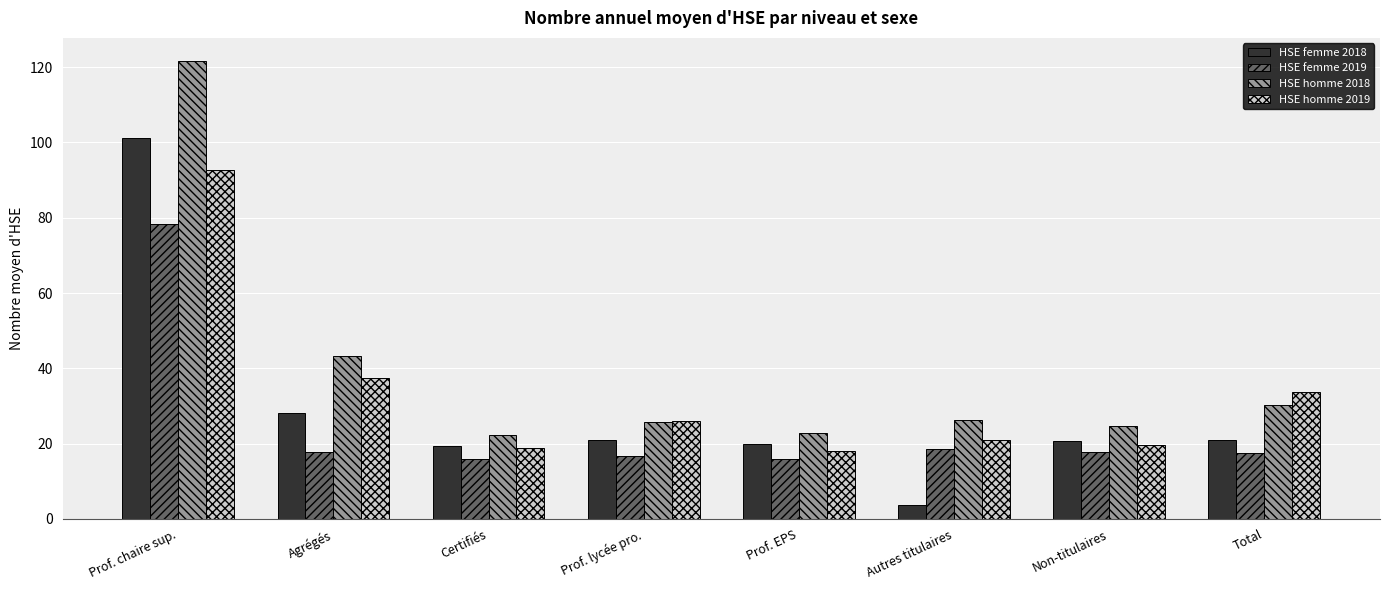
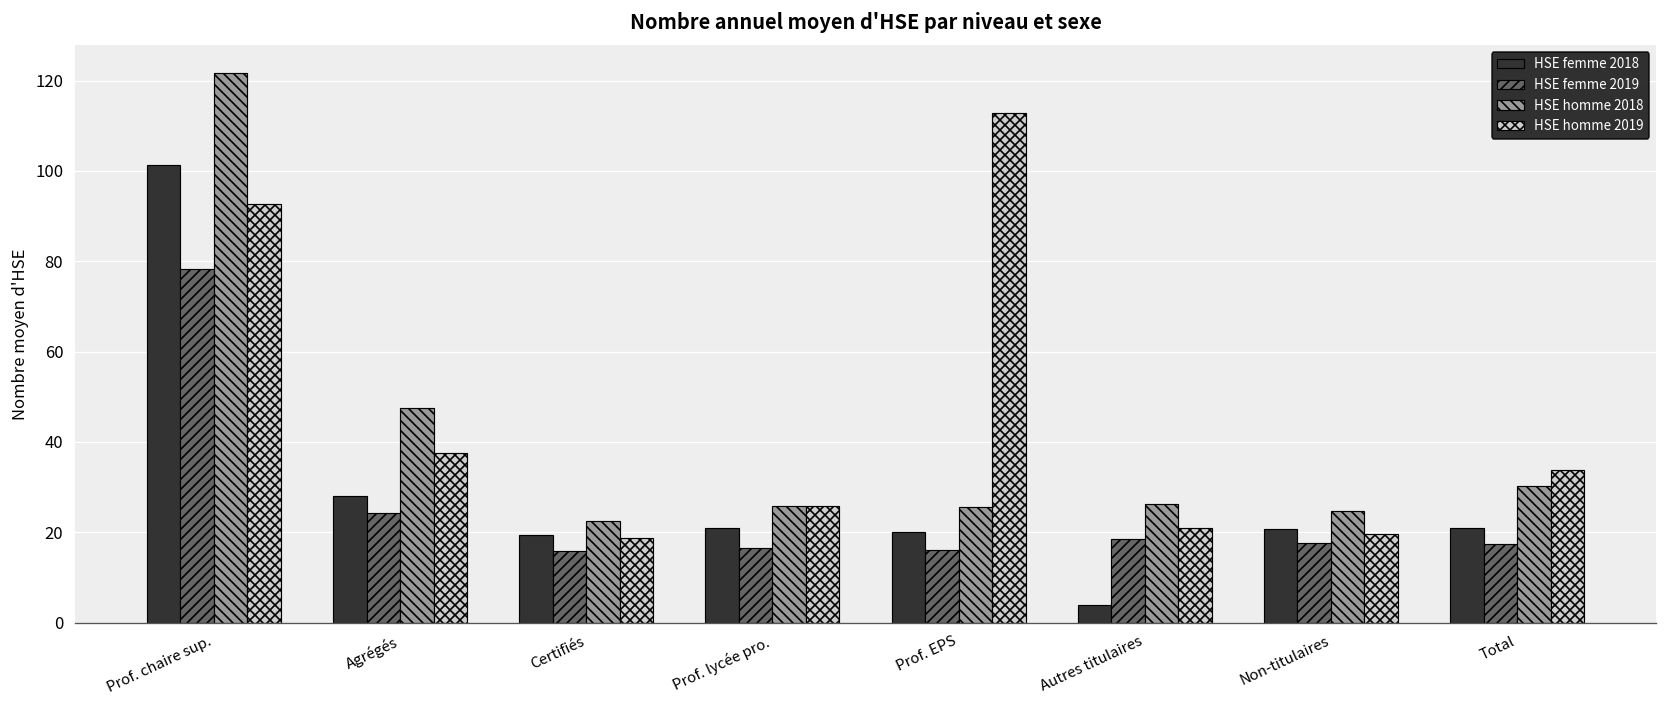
  {
    "HSE femme 2018": {
      "Prof. chaire sup.": 101,
      "Agrégés": 28,
      "Certifiés": 19,
      "Prof. lycée pro.": 21,
      "Prof. EPS": 20,
      "Autres titulaires": 4,
      "Non-titulaires": 21,
      "Total": 21
    },
    "HSE femme 2019": {
      "Prof. chaire sup.": 78,
-     "Agrégés": 18,
+     "Agrégés": 24,
      "Certifiés": 16,
      "Prof. lycée pro.": 17,
      "Prof. EPS": 16,
      "Autres titulaires": 19,
      "Non-titulaires": 18,
      "Total": 17
    },
    "HSE homme 2018": {
      "Prof. chaire sup.": 122,
-     "Agrégés": 43,
+     "Agrégés": 48,
      "Certifiés": 22,
      "Prof. lycée pro.": 26,
-     "Prof. EPS": 23,
+     "Prof. EPS": 26,
      "Autres titulaires": 26,
      "Non-titulaires": 25,
      "Total": 30
    },
    "HSE homme 2019": {
      "Prof. chaire sup.": 93,
      "Agrégés": 38,
      "Certifiés": 19,
      "Prof. lycée pro.": 26,
-     "Prof. EPS": 18,
+     "Prof. EPS": 113,
      "Autres titulaires": 21,
      "Non-titulaires": 20,
      "Total": 34
    }
  }
